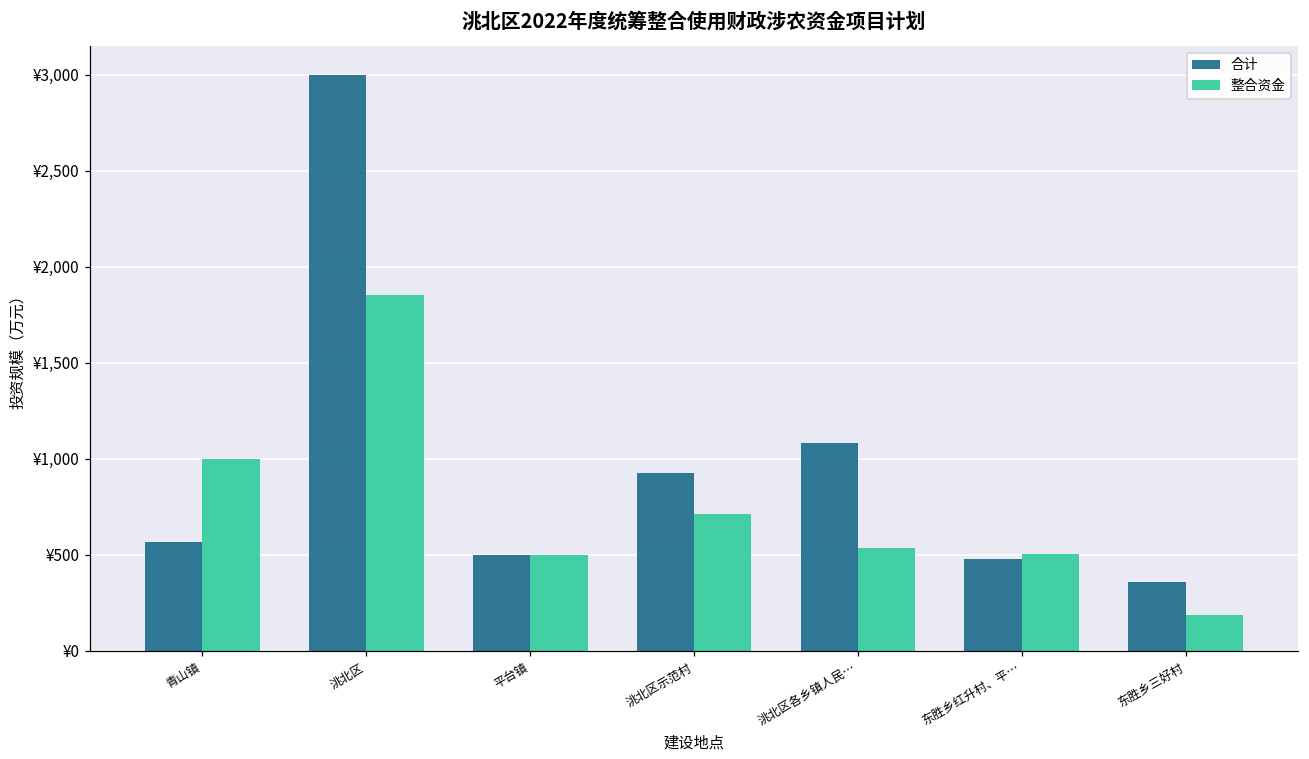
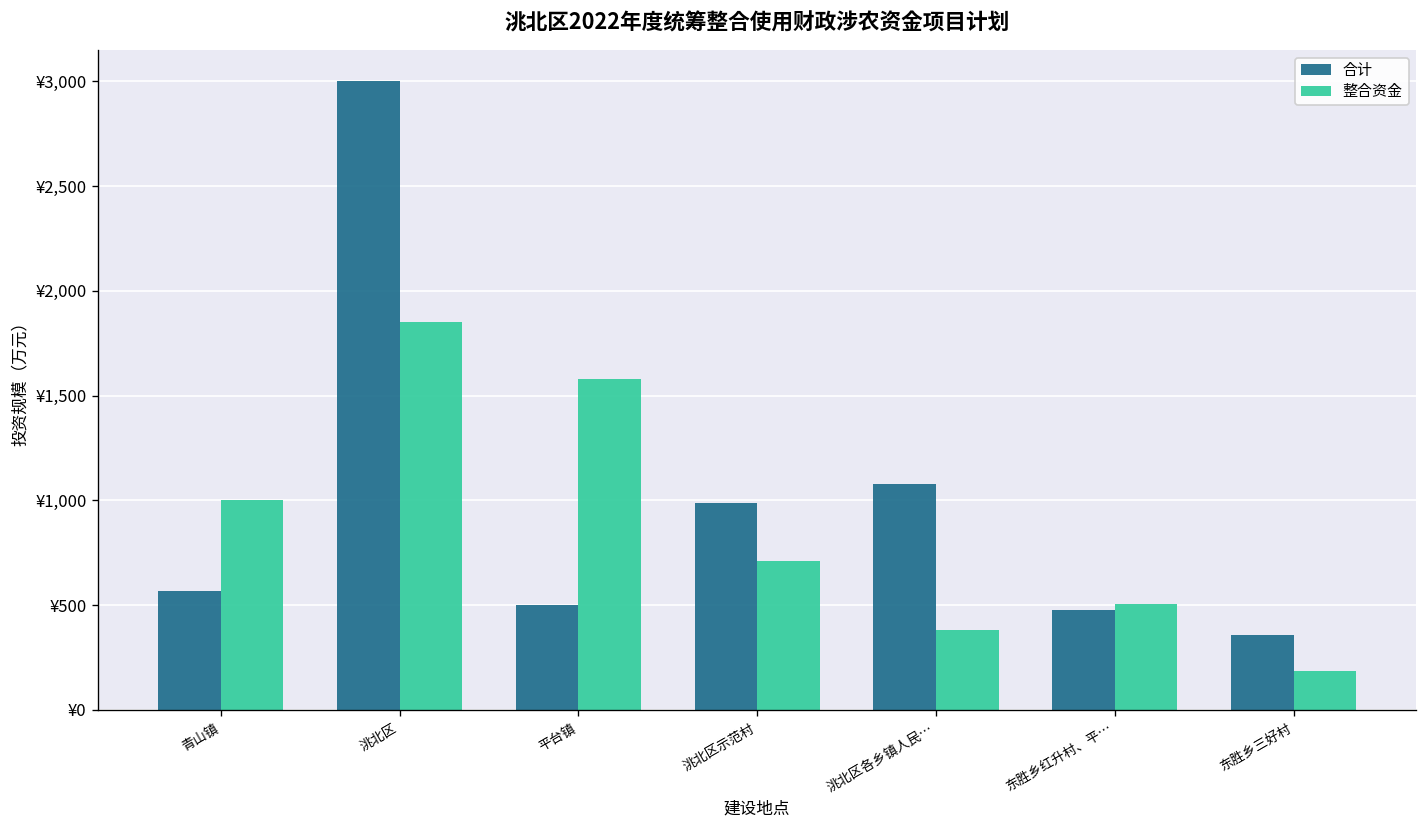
  {
    "合计": {
      "青山镇": "¥570",
      "洮北区": "¥3,000",
      "平台镇": "¥500",
-     "洮北区示范村": "¥930",
+     "洮北区示范村": "¥990",
      "洮北区各乡镇人民…": "¥1,080",
      "东胜乡红升村、平…": "¥480",
      "东胜乡三好村": "¥360"
    },
    "整合资金": {
      "青山镇": "¥1,000",
      "洮北区": "¥1,850",
-     "平台镇": "¥500",
+     "平台镇": "¥1,580",
      "洮北区示范村": "¥710",
-     "洮北区各乡镇人民…": "¥540",
+     "洮北区各乡镇人民…": "¥380",
      "东胜乡红升村、平…": "¥510",
      "东胜乡三好村": "¥190"
    }
  }
